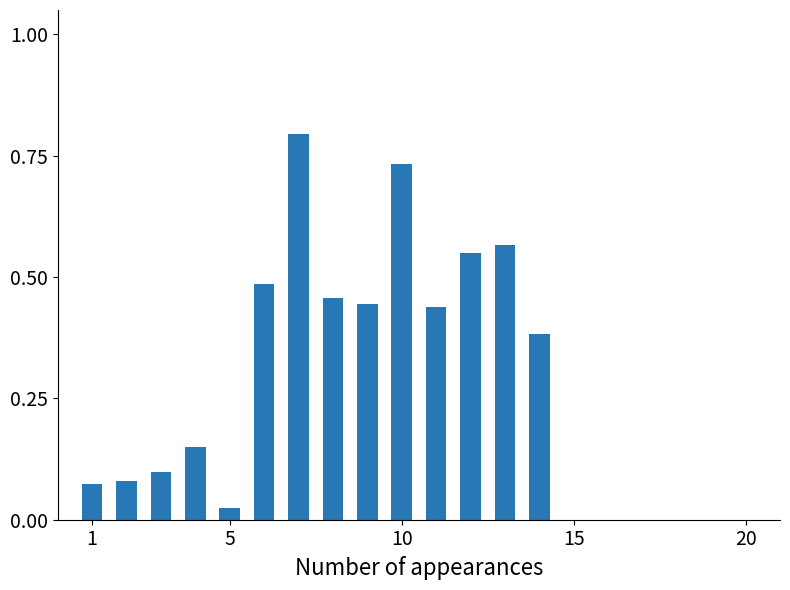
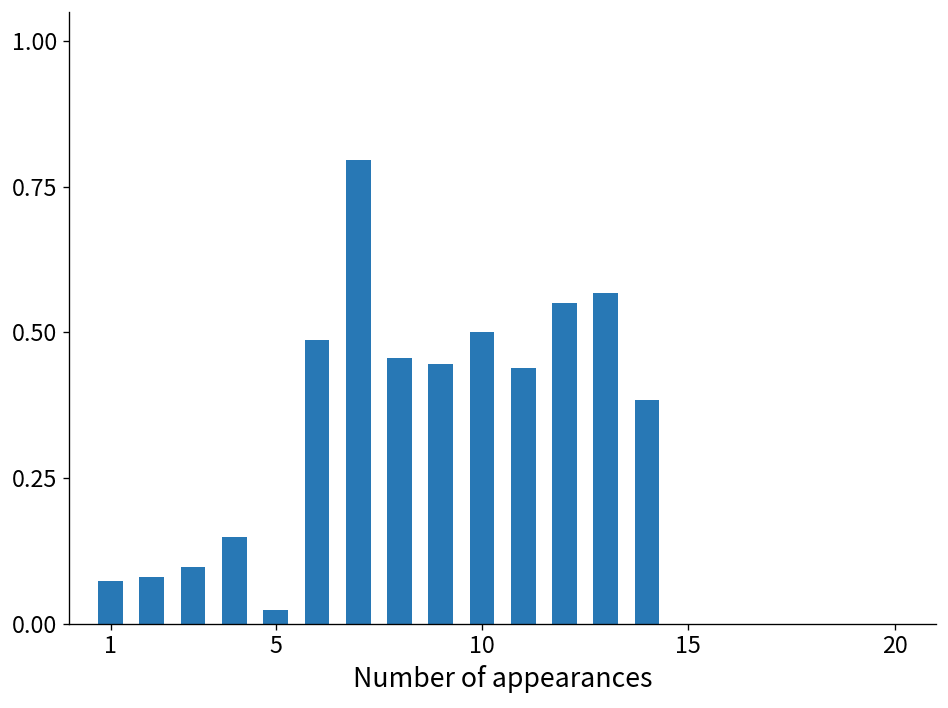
  {
    "1": 0.07,
    "5": 0.02,
-   "10": 0.73
+   "10": 0.50
  }
